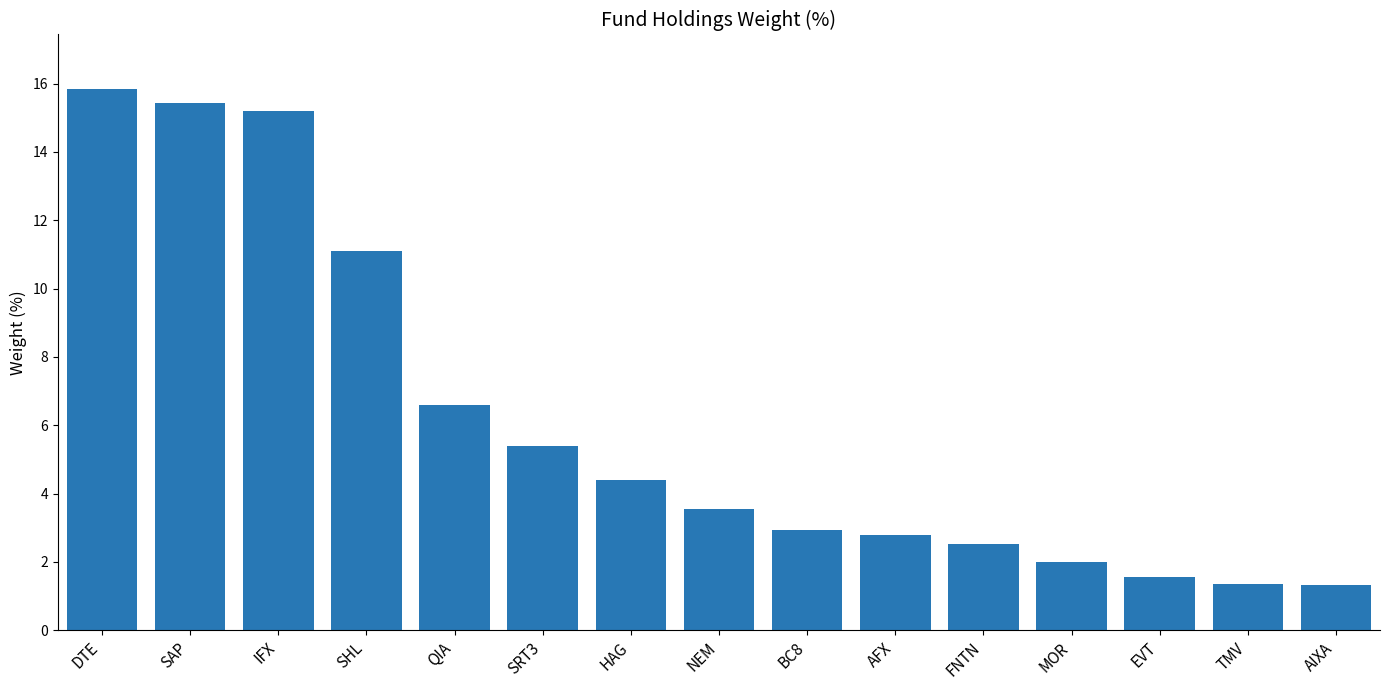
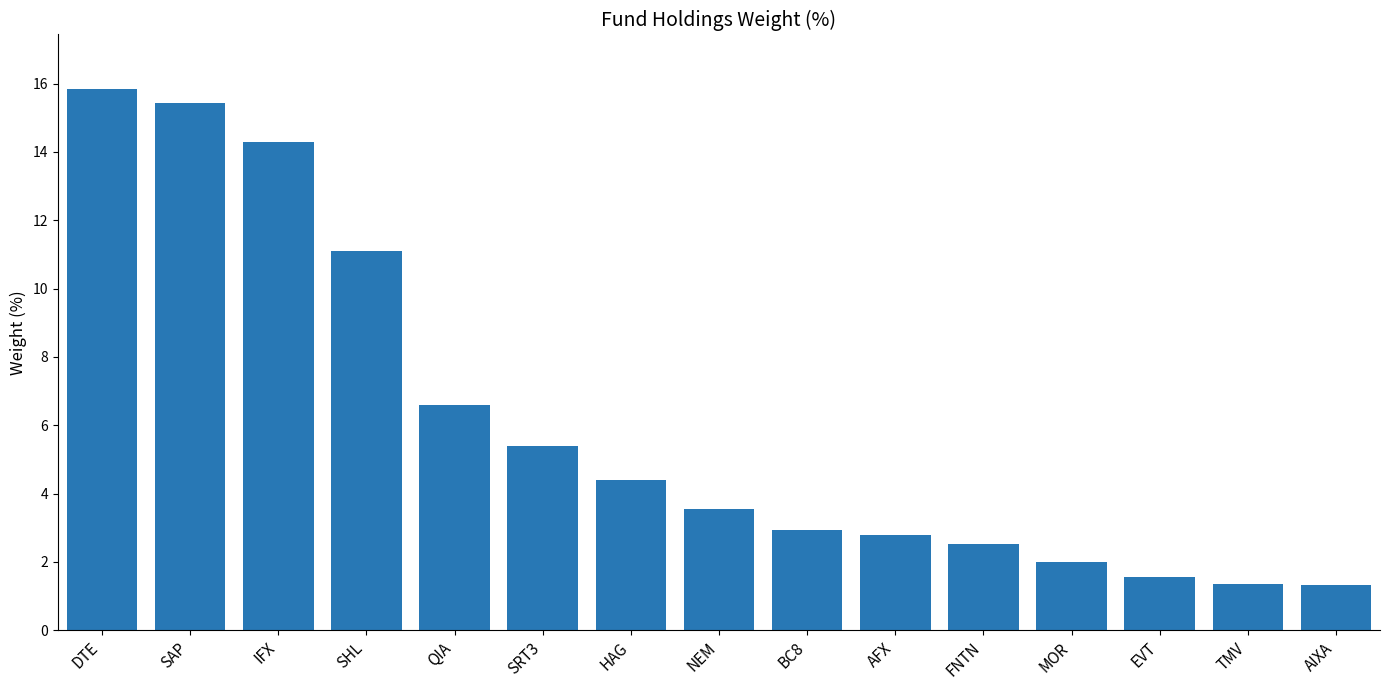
  {
    "DTE": 15.9,
    "SAP": 15.4,
-   "IFX": 15.2,
+   "IFX": 14.3,
    "SHL": 11.1,
    "QIA": 6.6,
    "SRT3": 5.4,
    "HAG": 4.4,
    "NEM": 3.5,
    "BC8": 2.9,
    "AFX": 2.8,
    "FNTN": 2.5,
    "MOR": 2.0,
    "EVT": 1.6,
    "TMV": 1.3,
    "AIXA": 1.3
  }
